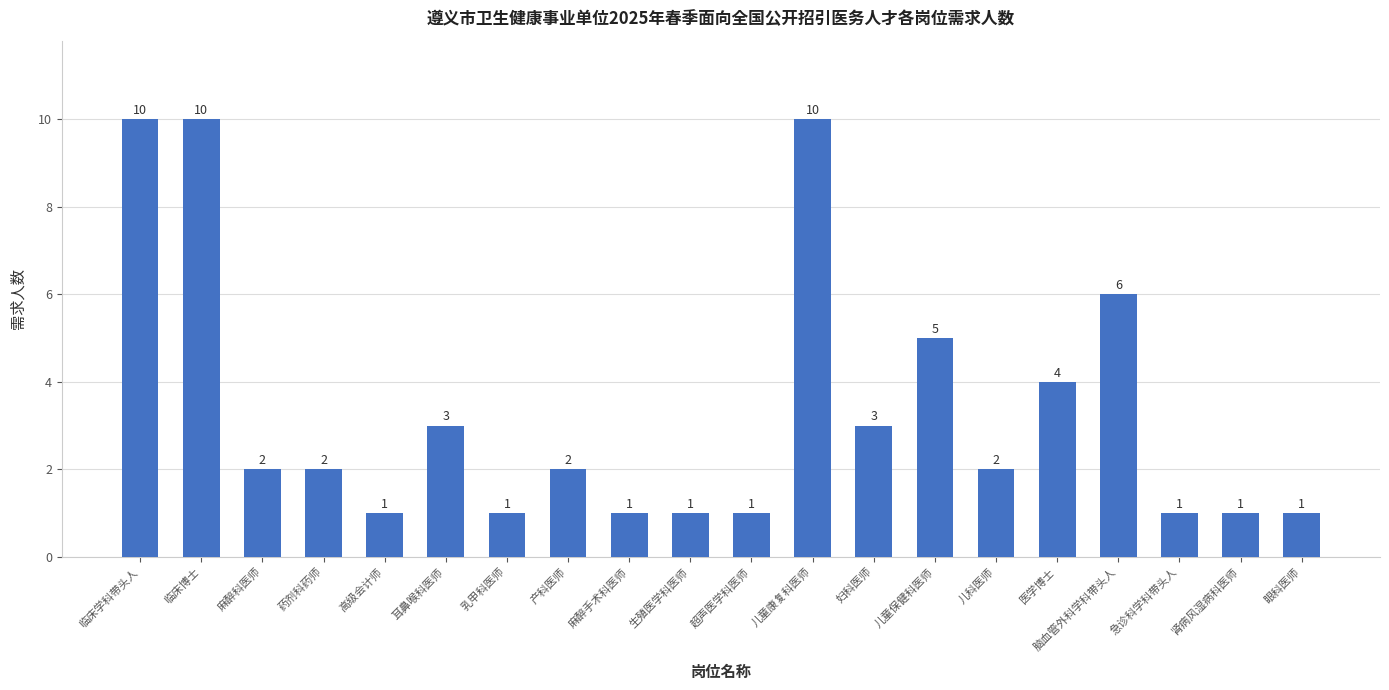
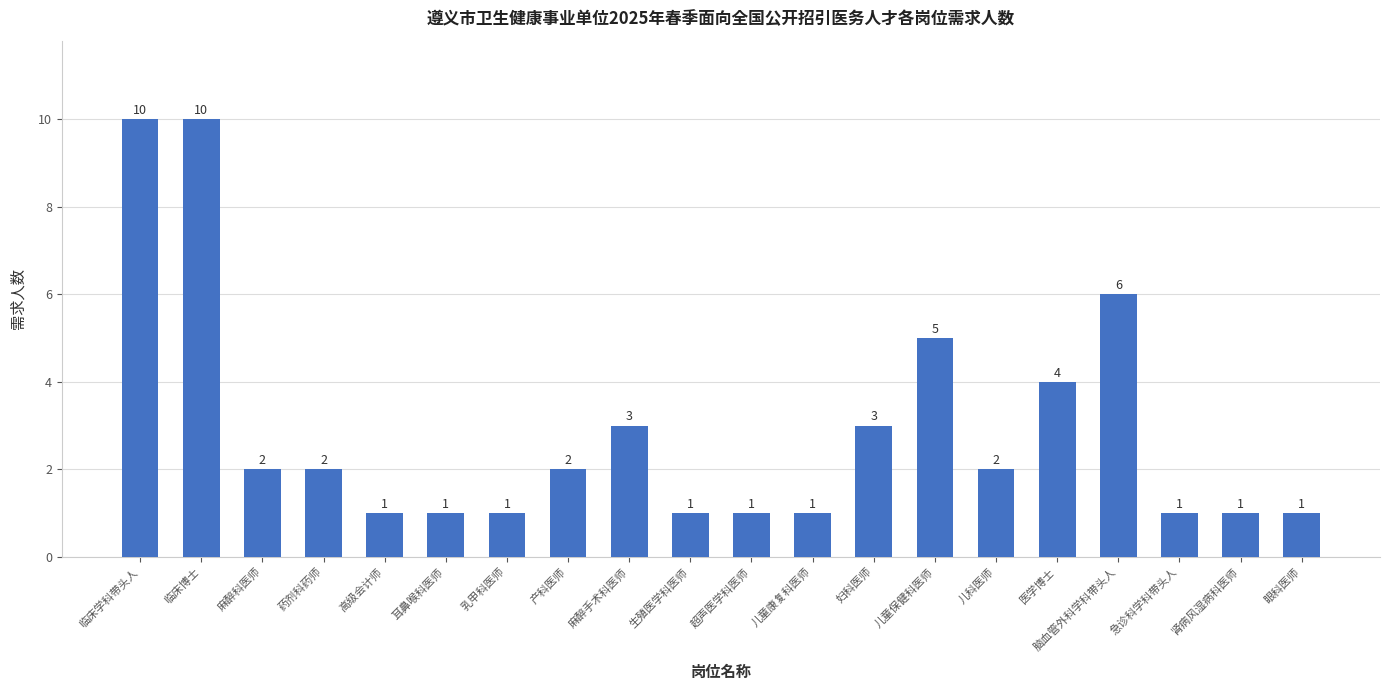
  {
    "临床学科带头人": 10,
    "临床博士": 10,
    "麻醉科医师": 2,
    "药剂科药师": 2,
    "高级会计师": 1,
-   "耳鼻喉科医师": 3,
+   "耳鼻喉科医师": 1,
    "乳甲科医师": 1,
    "产科医师": 2,
-   "麻醉手术科医师": 1,
+   "麻醉手术科医师": 3,
    "生殖医学科医师": 1,
    "超声医学科医师": 1,
-   "儿童康复科医师": 10,
+   "儿童康复科医师": 1,
    "妇科医师": 3,
    "儿童保健科医师": 5,
    "儿科医师": 2,
    "医学博士": 4,
    "脑血管外科学科带头人": 6,
    "急诊科学科带头人": 1,
    "肾病风湿病科医师": 1,
    "眼科医师": 1
  }
